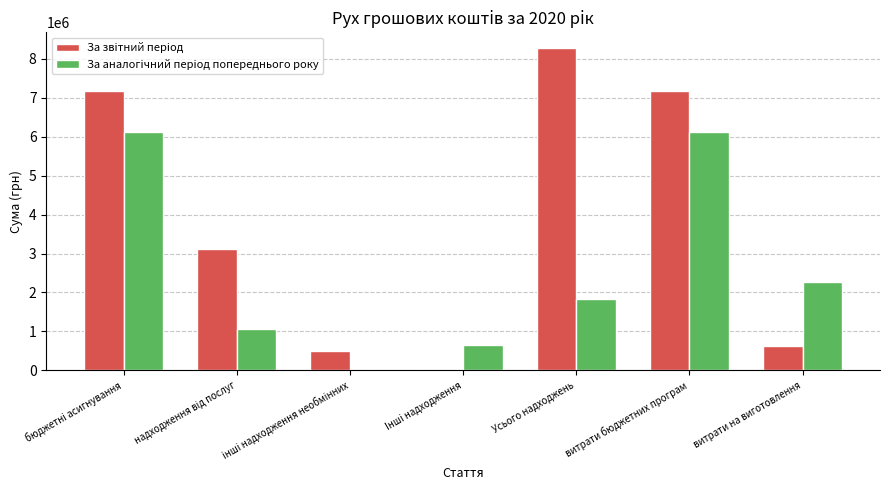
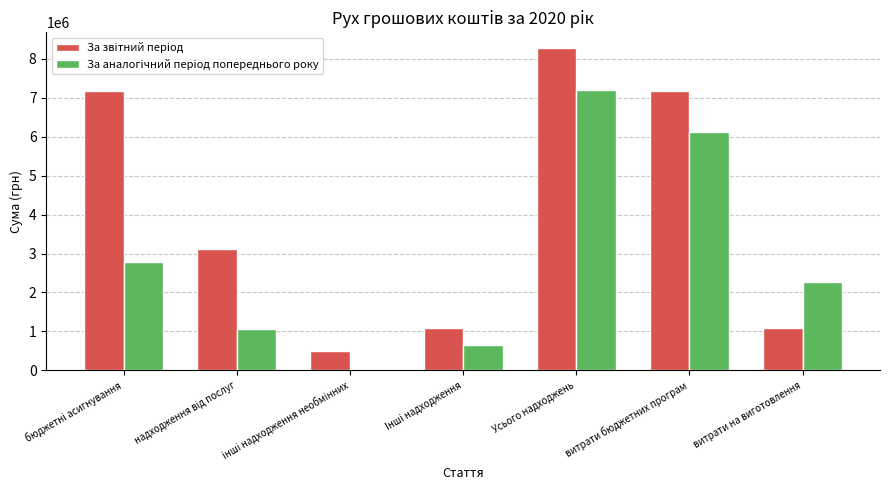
  {
    "За звітний період": {
      "бюджетні асигнування": 7200000,
      "надходження від послуг": 3100000,
      "інші надходження необмінних": 500000,
-     "Інші надходження": 0,
+     "Інші надходження": 1100000,
      "Усього надходжень": 8300000,
      "витрати бюджетних програм": 7200000,
-     "витрати на виготовлення": 600000
+     "витрати на виготовлення": 1100000
    },
    "За аналогічний період попереднього року": {
-     "бюджетні асигнування": 6100000,
+     "бюджетні асигнування": 2800000,
      "надходження від послуг": 1100000,
      "інші надходження необмінних": 0,
      "Інші надходження": 700000,
-     "Усього надходжень": 1800000,
+     "Усього надходжень": 7200000,
      "витрати бюджетних програм": 6100000,
      "витрати на виготовлення": 2300000
    }
  }
